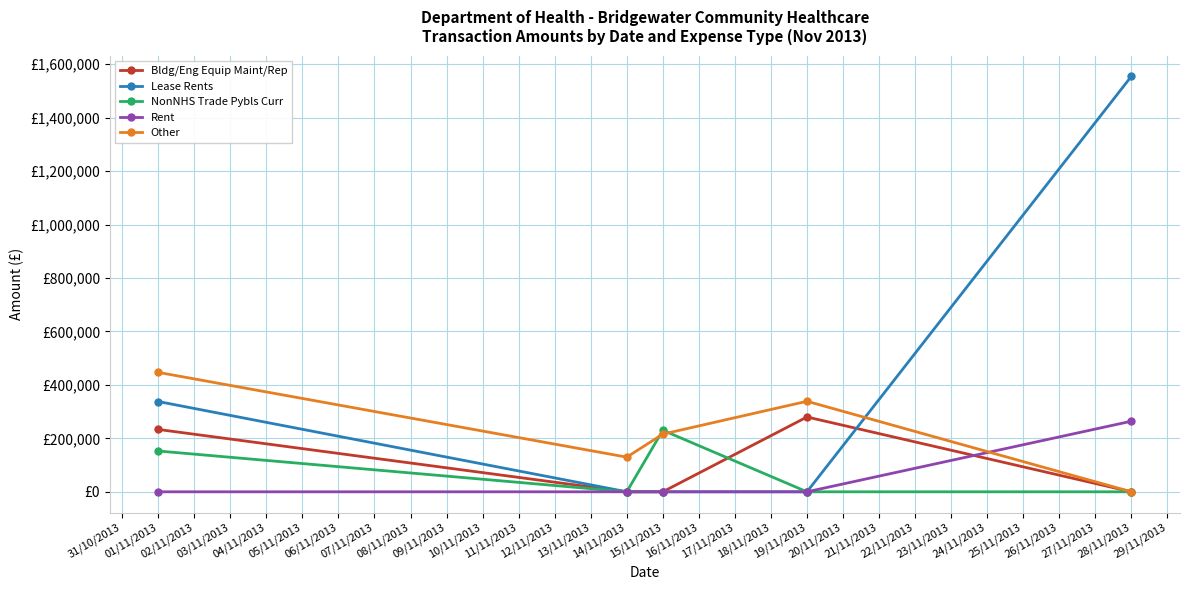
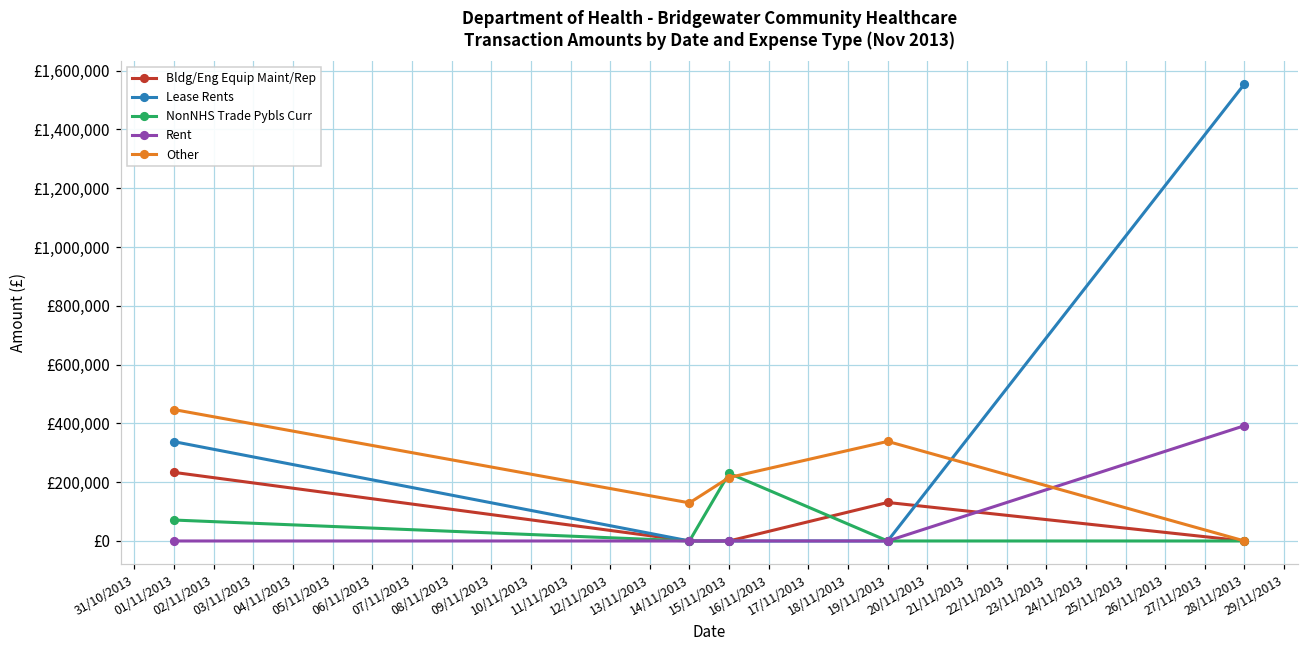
  {
    "Bldg/Eng Equip Maint/Rep": {
      "01/11/2013": "£230,000",
-     "19/11/2013": "£280,000"
+     "19/11/2013": "£130,000"
    },
    "Lease Rents": {
      "01/11/2013": "£340,000",
      "28/11/2013": "£1,550,000"
    },
    "NonNHS Trade Pybls Curr": {
-     "01/11/2013": "£150,000",
+     "01/11/2013": "£70,000",
      "15/11/2013": "£230,000"
    },
    "Rent": {
      "01/11/2013": "£0",
-     "28/11/2013": "£260,000"
+     "28/11/2013": "£390,000"
    },
    "Other": {
      "01/11/2013": "£450,000",
      "14/11/2013": "£130,000",
      "15/11/2013": "£220,000",
      "19/11/2013": "£340,000"
    }
  }
